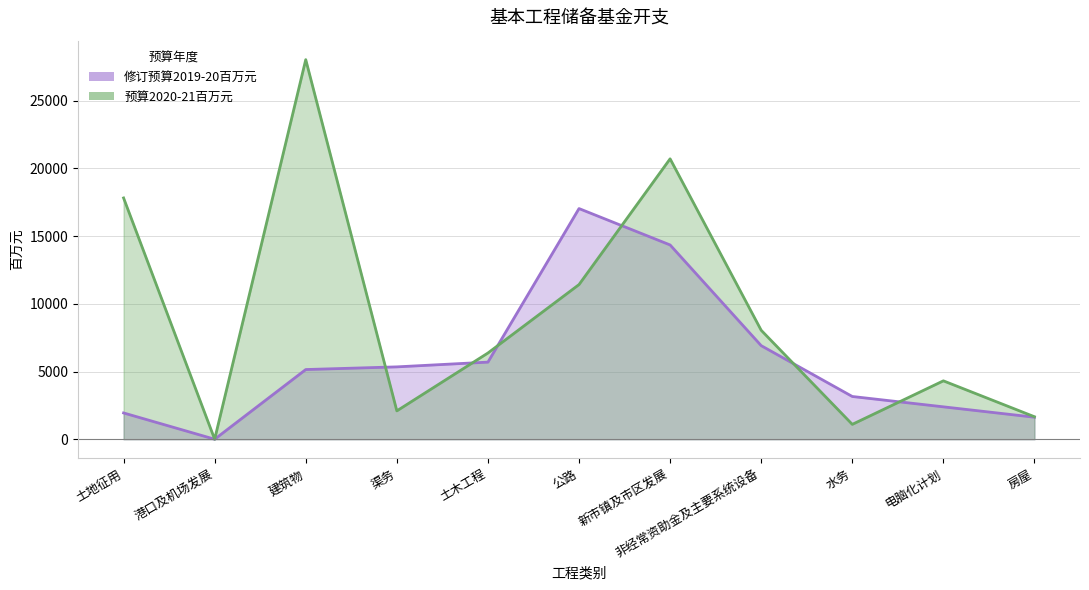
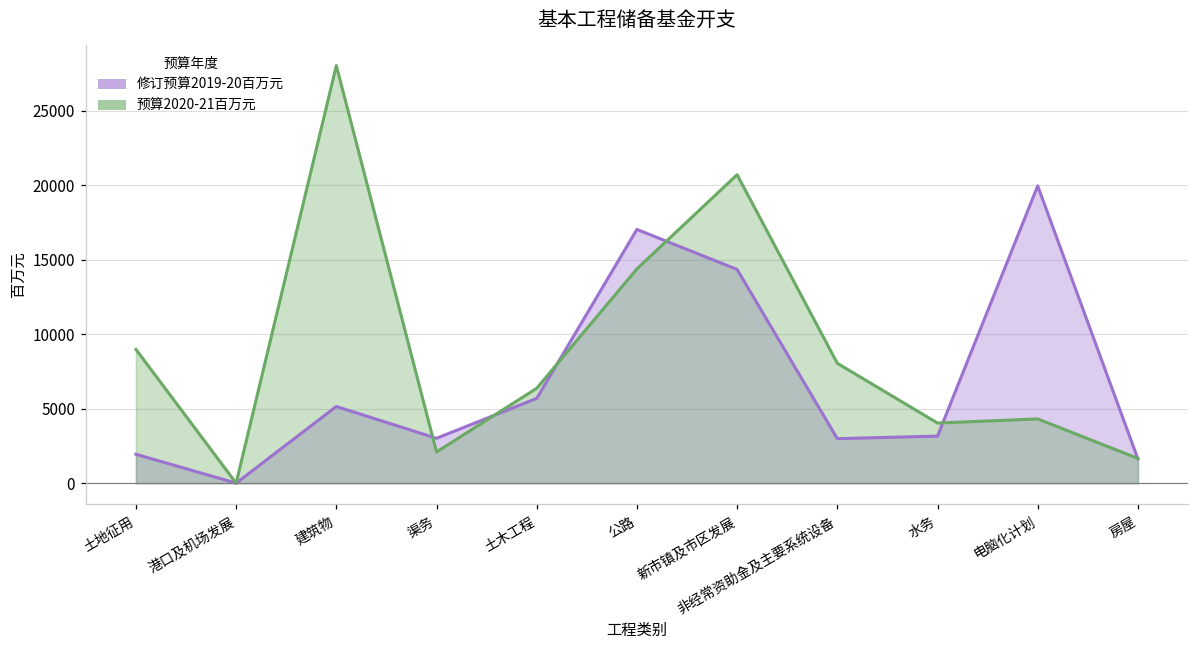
  {
    "修订预算2019-20百万元": {
      "土地征用": 1900,
      "建筑物": 5100,
-     "渠务": 5300,
+     "渠务": 3000,
      "土木工程": 5700,
      "公路": 17000,
      "新市镇及市区发展": 14300,
-     "非经常资助金及主要系统设备": 6900,
+     "非经常资助金及主要系统设备": 3000,
      "水务": 3200,
-     "电脑化计划": 2400
+     "电脑化计划": 20000
    },
    "预算2020-21百万元": {
-     "土地征用": 17800,
+     "土地征用": 9000,
      "建筑物": 28000,
      "渠务": 2100,
      "土木工程": 6400,
-     "公路": 11400,
+     "公路": 14400,
      "新市镇及市区发展": 20700,
      "非经常资助金及主要系统设备": 8000,
-     "水务": 1100,
+     "水务": 4000,
      "电脑化计划": 4300
    }
  }
